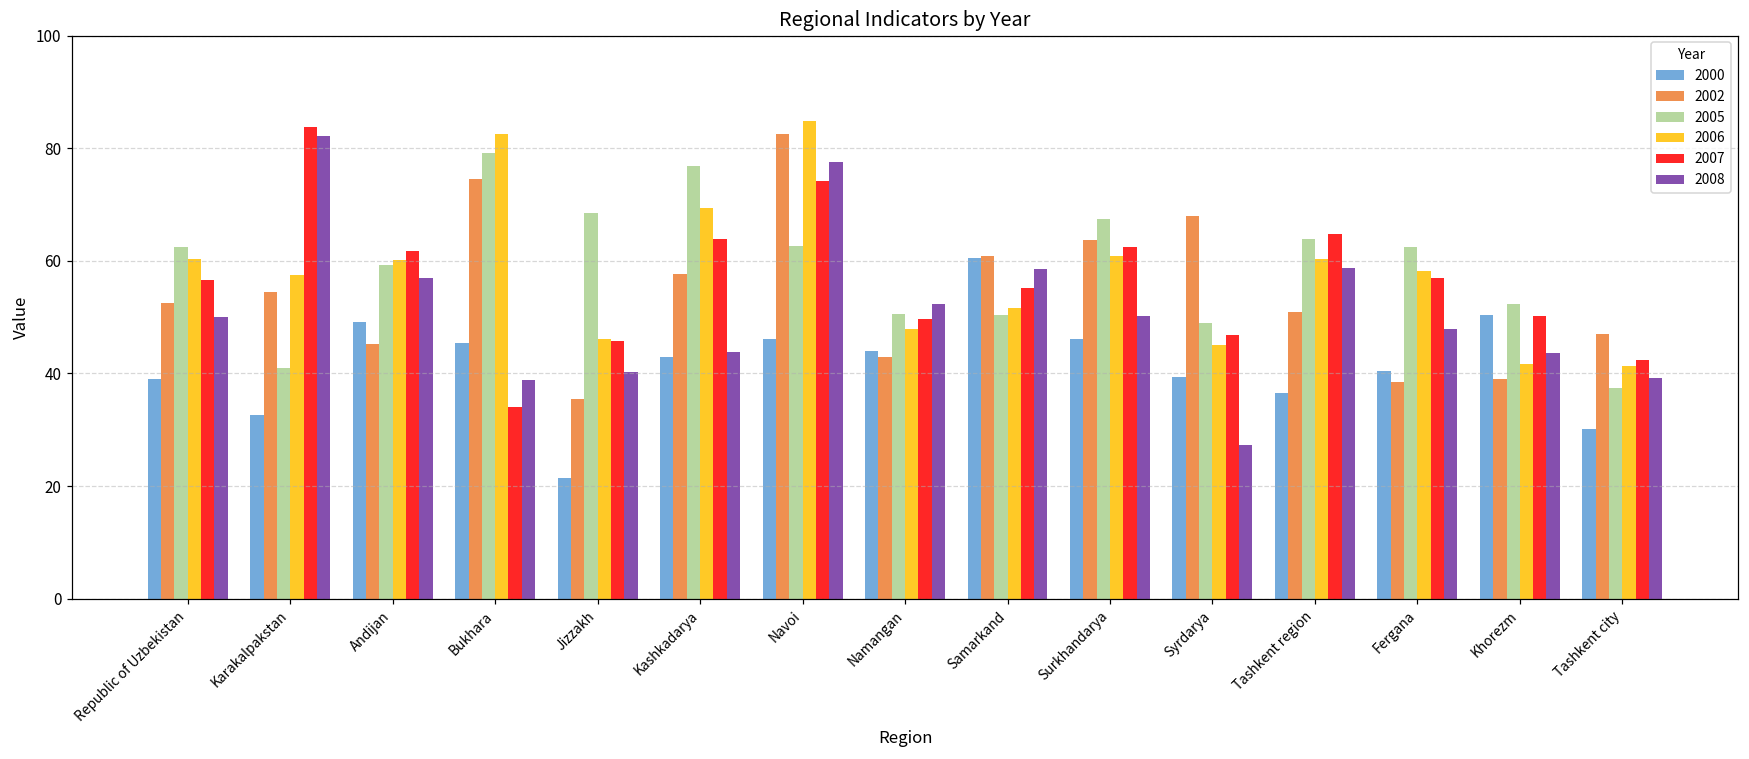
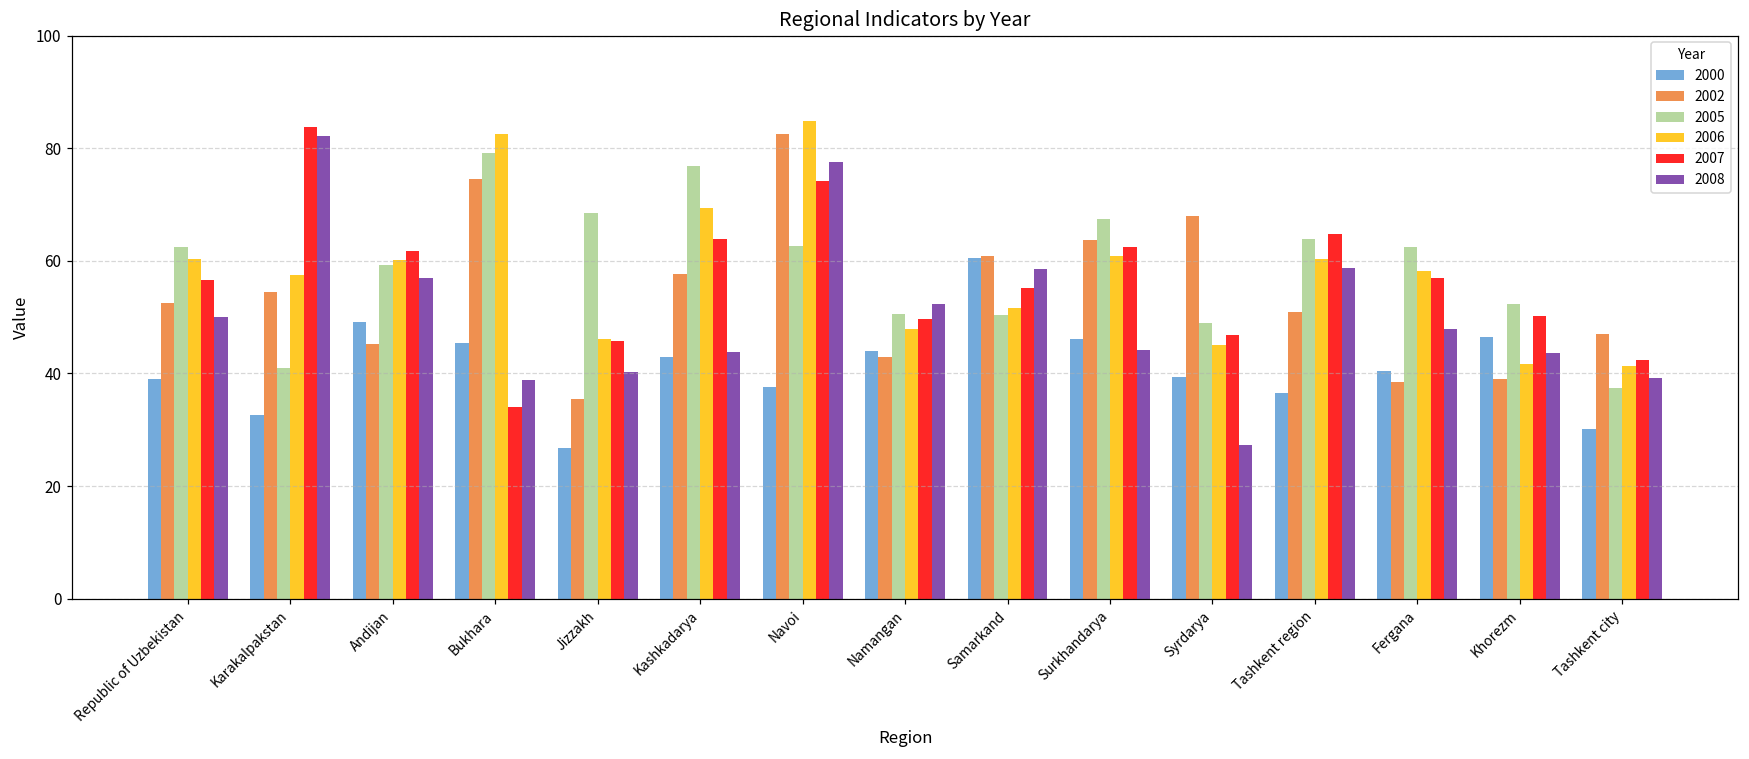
  {
    "2000": {
      "Republic of Uzbekistan": 39,
      "Karakalpakstan": 33,
      "Andijan": 49,
      "Bukhara": 45,
-     "Jizzakh": 21,
+     "Jizzakh": 27,
      "Kashkadarya": 43,
-     "Navoi": 46,
+     "Navoi": 38,
      "Namangan": 44,
      "Samarkand": 61,
      "Surkhandarya": 46,
      "Syrdarya": 39,
      "Tashkent region": 37,
      "Fergana": 40,
-     "Khorezm": 50,
+     "Khorezm": 47,
      "Tashkent city": 30
    },
    "2002": {
      "Republic of Uzbekistan": 53,
      "Karakalpakstan": 55,
      "Andijan": 45,
      "Bukhara": 75,
      "Jizzakh": 36,
      "Kashkadarya": 58,
      "Navoi": 83,
      "Namangan": 43,
      "Samarkand": 61,
      "Surkhandarya": 64,
      "Syrdarya": 68,
      "Tashkent region": 51,
      "Fergana": 39,
      "Khorezm": 39,
      "Tashkent city": 47
    },
    "2005": {
      "Republic of Uzbekistan": 62,
      "Karakalpakstan": 41,
      "Andijan": 59,
      "Bukhara": 79,
      "Jizzakh": 69,
      "Kashkadarya": 77,
      "Navoi": 63,
      "Namangan": 51,
      "Samarkand": 50,
      "Surkhandarya": 68,
      "Syrdarya": 49,
      "Tashkent region": 64,
      "Fergana": 62,
      "Khorezm": 52,
      "Tashkent city": 38
    },
    "2006": {
      "Republic of Uzbekistan": 60,
      "Karakalpakstan": 58,
      "Andijan": 60,
      "Bukhara": 83,
      "Jizzakh": 46,
      "Kashkadarya": 69,
      "Navoi": 85,
      "Namangan": 48,
      "Samarkand": 52,
      "Surkhandarya": 61,
      "Syrdarya": 45,
      "Tashkent region": 60,
      "Fergana": 58,
      "Khorezm": 42,
      "Tashkent city": 41
    },
    "2007": {
      "Republic of Uzbekistan": 57,
      "Karakalpakstan": 84,
      "Andijan": 62,
      "Bukhara": 34,
      "Jizzakh": 46,
      "Kashkadarya": 64,
      "Navoi": 74,
      "Namangan": 50,
      "Samarkand": 55,
      "Surkhandarya": 63,
      "Syrdarya": 47,
      "Tashkent region": 65,
      "Fergana": 57,
      "Khorezm": 50,
      "Tashkent city": 42
    },
    "2008": {
      "Republic of Uzbekistan": 50,
      "Karakalpakstan": 82,
      "Andijan": 57,
      "Bukhara": 39,
      "Jizzakh": 40,
      "Kashkadarya": 44,
      "Navoi": 78,
      "Namangan": 52,
      "Samarkand": 59,
-     "Surkhandarya": 50,
+     "Surkhandarya": 44,
      "Syrdarya": 27,
      "Tashkent region": 59,
      "Fergana": 48,
      "Khorezm": 44,
      "Tashkent city": 39
    }
  }
